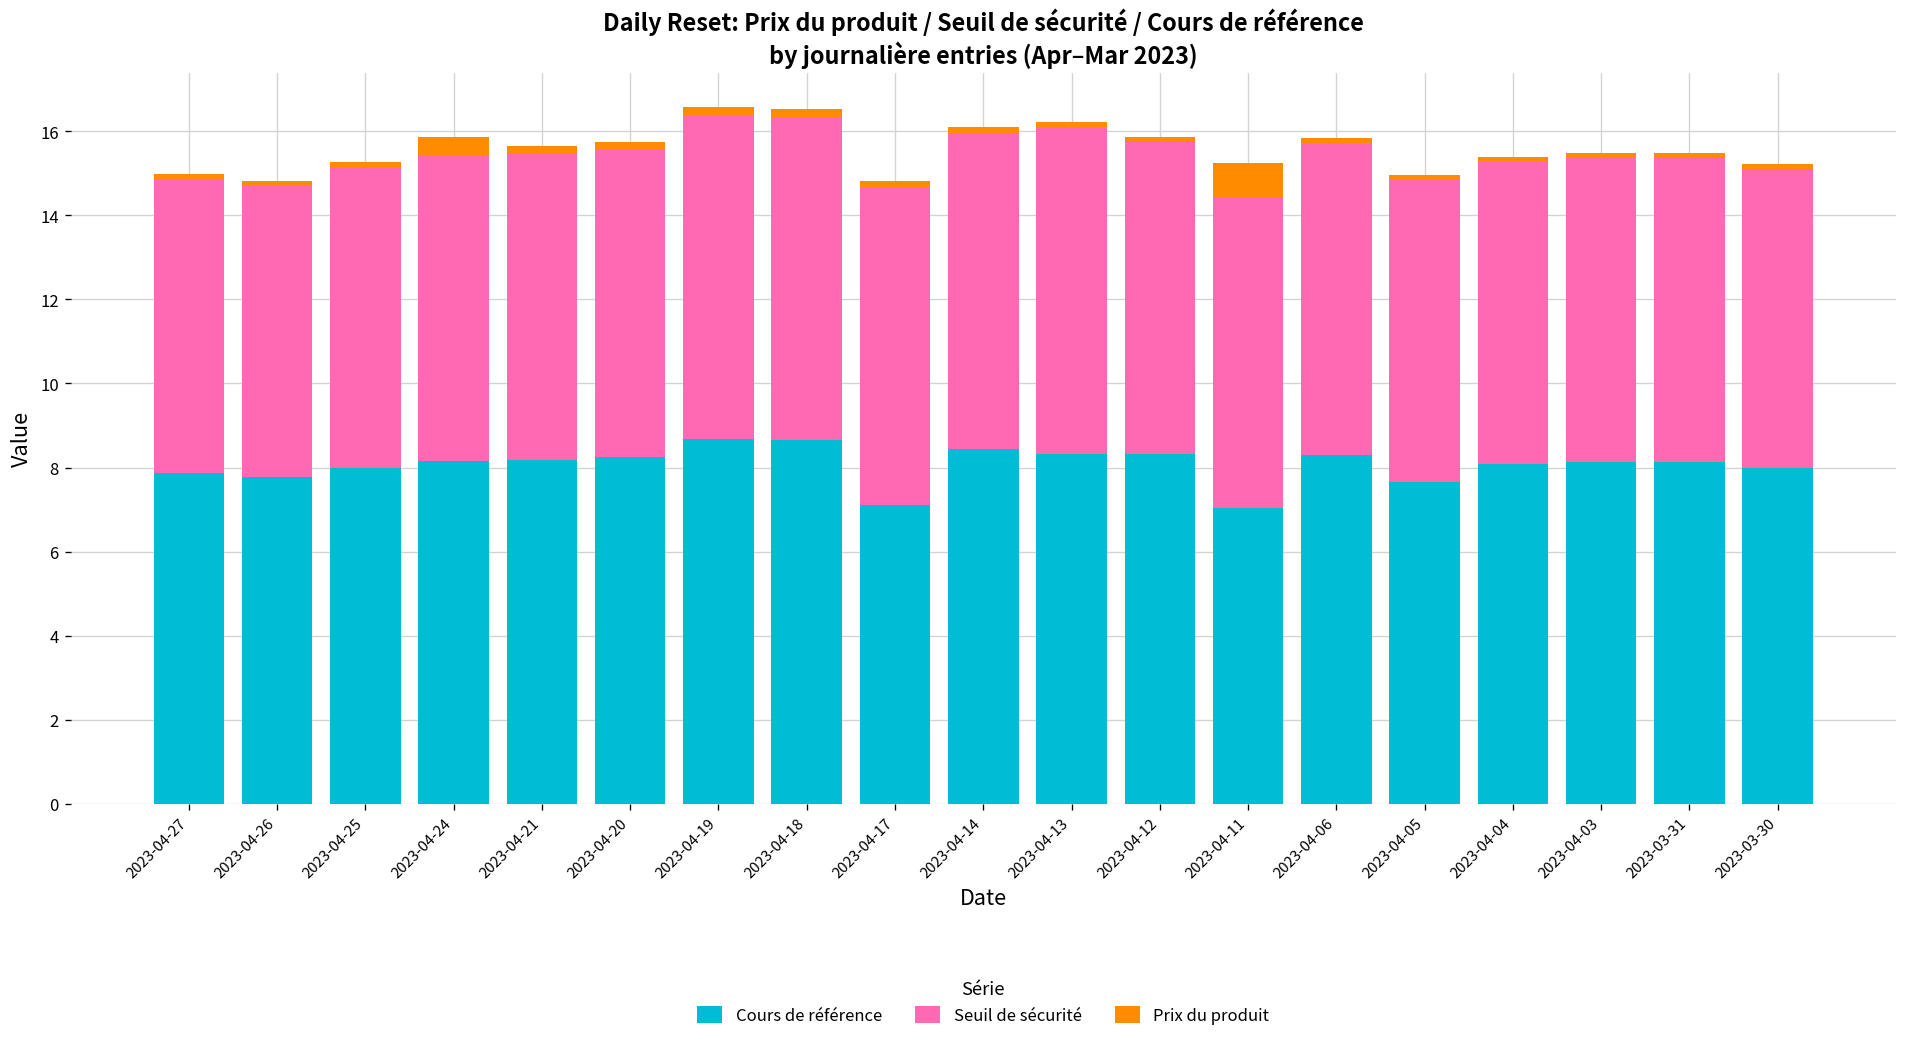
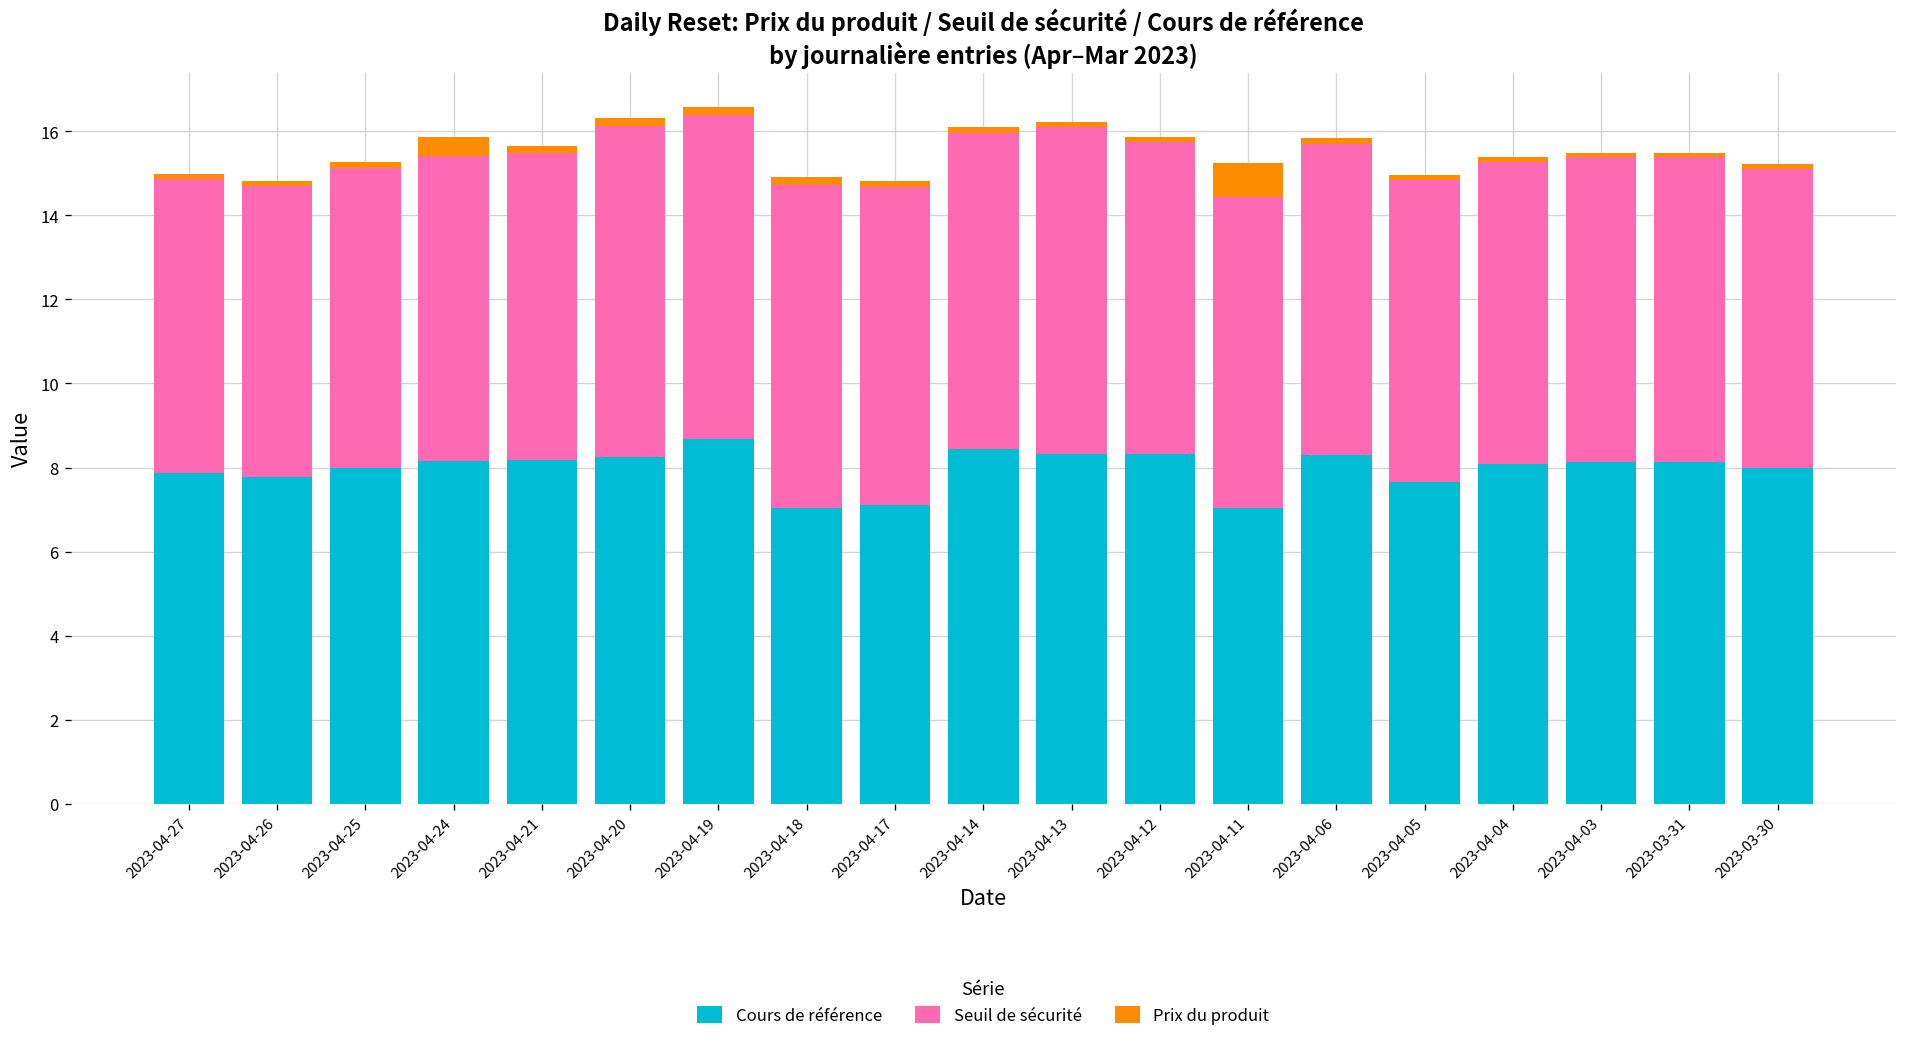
  {
    "Cours de référence": {
      "2023-04-27": 7.9,
      "2023-04-26": 7.8,
      "2023-04-25": 8.0,
      "2023-04-24": 8.2,
      "2023-04-21": 8.2,
      "2023-04-20": 8.2,
      "2023-04-19": 8.7,
-     "2023-04-18": 8.6,
+     "2023-04-18": 7.0,
      "2023-04-17": 7.1,
      "2023-04-14": 8.4,
      "2023-04-13": 8.3,
      "2023-04-12": 8.3,
      "2023-04-11": 7.0,
      "2023-04-06": 8.3,
      "2023-04-05": 7.7,
      "2023-04-04": 8.1,
      "2023-04-03": 8.1,
      "2023-03-31": 8.1,
      "2023-03-30": 8.0
    },
    "Seuil de sécurité": {
      "2023-04-27": 7.0,
      "2023-04-26": 6.9,
      "2023-04-25": 7.1,
      "2023-04-24": 7.3,
      "2023-04-21": 7.3,
-     "2023-04-20": 7.3,
+     "2023-04-20": 7.9,
      "2023-04-19": 7.7,
      "2023-04-18": 7.7,
      "2023-04-17": 7.6,
      "2023-04-14": 7.5,
      "2023-04-13": 7.8,
      "2023-04-12": 7.4,
      "2023-04-11": 7.4,
      "2023-04-06": 7.4,
      "2023-04-05": 7.2,
      "2023-04-04": 7.2,
      "2023-04-03": 7.2,
      "2023-03-31": 7.2,
      "2023-03-30": 7.1
    },
    "Prix du produit": {
      "2023-04-27": 0.1,
      "2023-04-26": 0.1,
      "2023-04-25": 0.1,
      "2023-04-24": 0.4,
      "2023-04-21": 0.2,
      "2023-04-20": 0.2,
      "2023-04-19": 0.2,
      "2023-04-18": 0.2,
      "2023-04-17": 0.2,
      "2023-04-14": 0.2,
      "2023-04-13": 0.1,
      "2023-04-12": 0.1,
      "2023-04-11": 0.8,
      "2023-04-06": 0.1,
      "2023-04-05": 0.1,
      "2023-04-04": 0.1,
      "2023-04-03": 0.1,
      "2023-03-31": 0.1,
      "2023-03-30": 0.1
    }
  }
